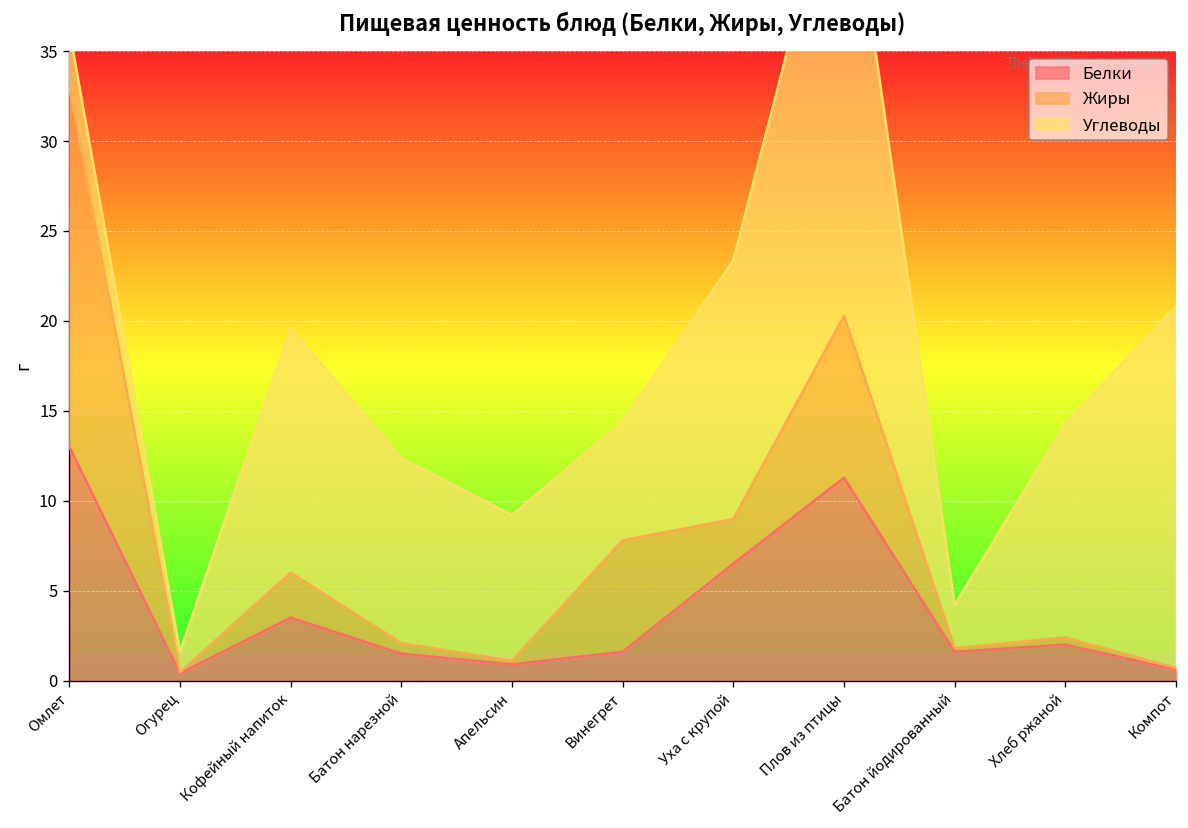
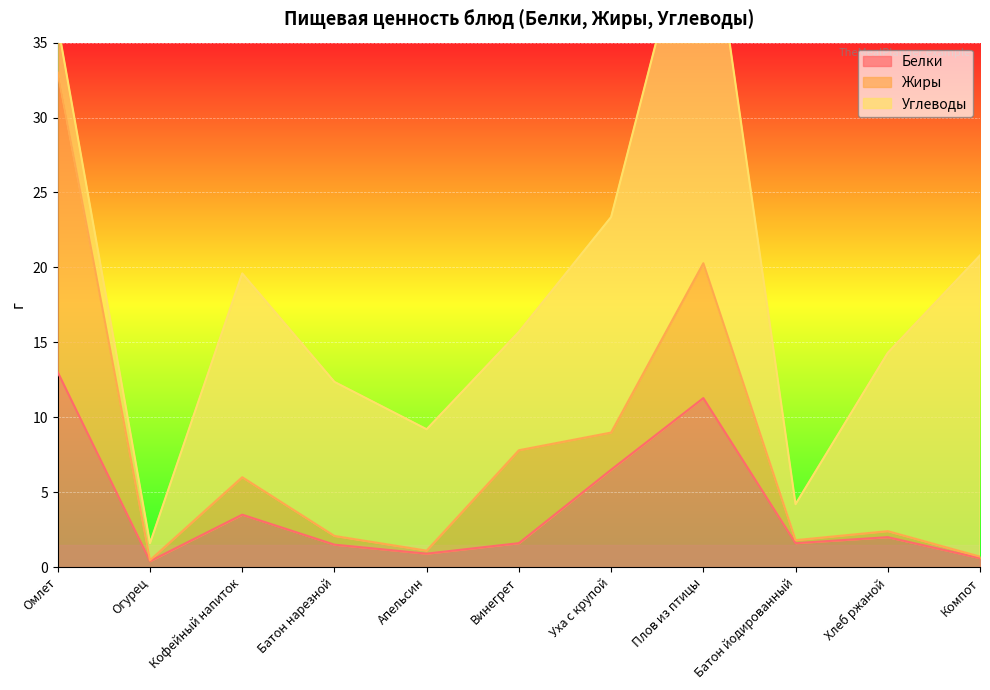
  {
    "Белки": {
      "Омлет": 13.0,
      "Кофейный напиток": 3.5,
      "Винегрет": 1.6,
      "Уха с крупой": 6.5,
      "Плов из птицы": 11.3,
      "Батон йодированный": 1.6,
      "Хлеб ржаной": 2.0
    },
    "Жиры": {
      "Омлет": 20.0,
      "Кофейный напиток": 2.5,
      "Батон нарезной": 0.6,
      "Винегрет": 6.2,
      "Уха с крупой": 2.5,
      "Плов из птицы": 9.0,
      "Батон йодированный": 0.2,
      "Хлеб ржаной": 0.4
    },
    "Углеводы": {
      "Огурец": 1.1,
      "Кофейный напиток": 13.6,
      "Батон нарезной": 10.3,
      "Апельсин": 8.1,
-     "Винегрет": 6.6,
+     "Винегрет": 7.9,
      "Уха с крупой": 14.4,
      "Батон йодированный": 2.4,
      "Хлеб ржаной": 11.9,
      "Компот": 20.1
    }
  }
